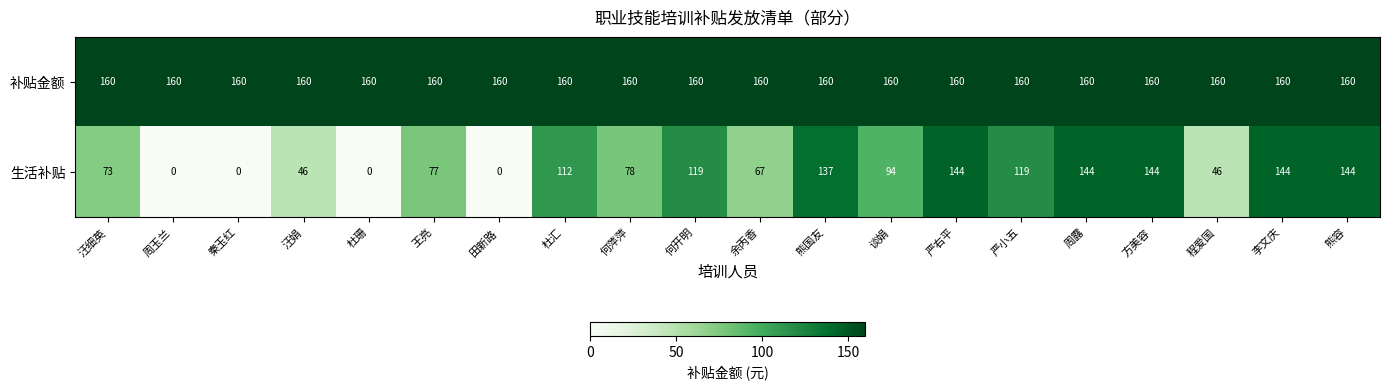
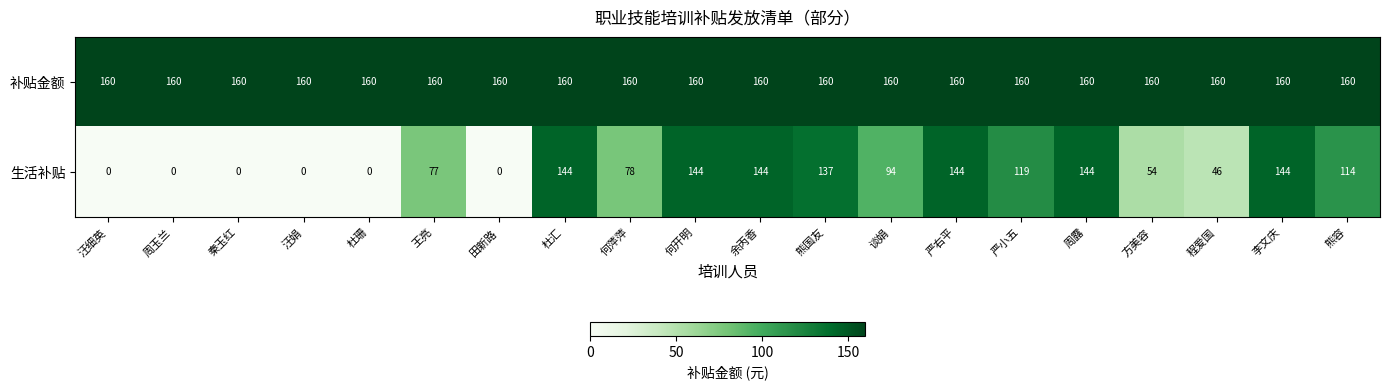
  {
    "补贴金额": {
      "汪细英": 160,
      "周玉兰": 160,
      "秦玉红": 160,
      "汪娟": 160,
      "杜珊": 160,
      "王亮": 160,
      "田新路": 160,
      "杜汇": 160,
      "何萍萍": 160,
      "何开明": 160,
      "余丙香": 160,
      "熊国友": 160,
      "谈娟": 160,
      "严右平": 160,
      "严小五": 160,
      "周露": 160,
      "方美容": 160,
      "程爱国": 160,
      "李文庆": 160,
      "熊容": 160
    },
    "生活补贴": {
-     "汪细英": 73,
+     "汪细英": 0,
      "周玉兰": 0,
      "秦玉红": 0,
-     "汪娟": 46,
+     "汪娟": 0,
      "杜珊": 0,
      "王亮": 77,
      "田新路": 0,
-     "杜汇": 112,
+     "杜汇": 144,
      "何萍萍": 78,
-     "何开明": 119,
-     "余丙香": 67,
+     "何开明": 144,
+     "余丙香": 144,
      "熊国友": 137,
      "谈娟": 94,
      "严右平": 144,
      "严小五": 119,
      "周露": 144,
-     "方美容": 144,
+     "方美容": 54,
      "程爱国": 46,
      "李文庆": 144,
-     "熊容": 144
+     "熊容": 114
    }
  }
